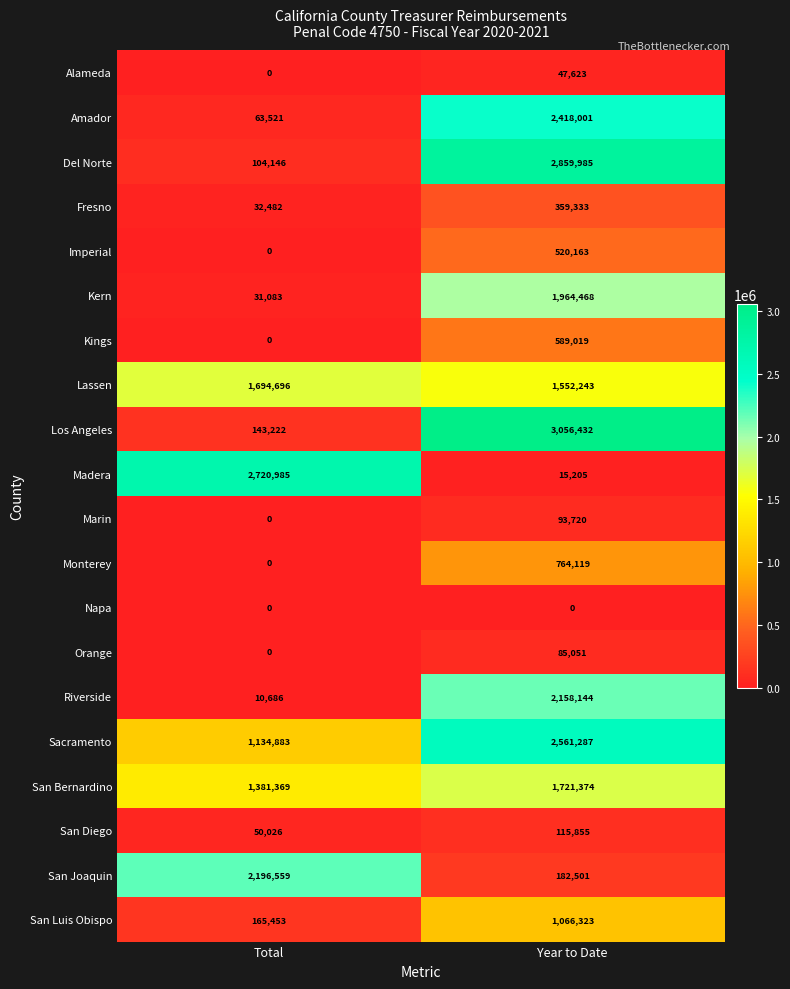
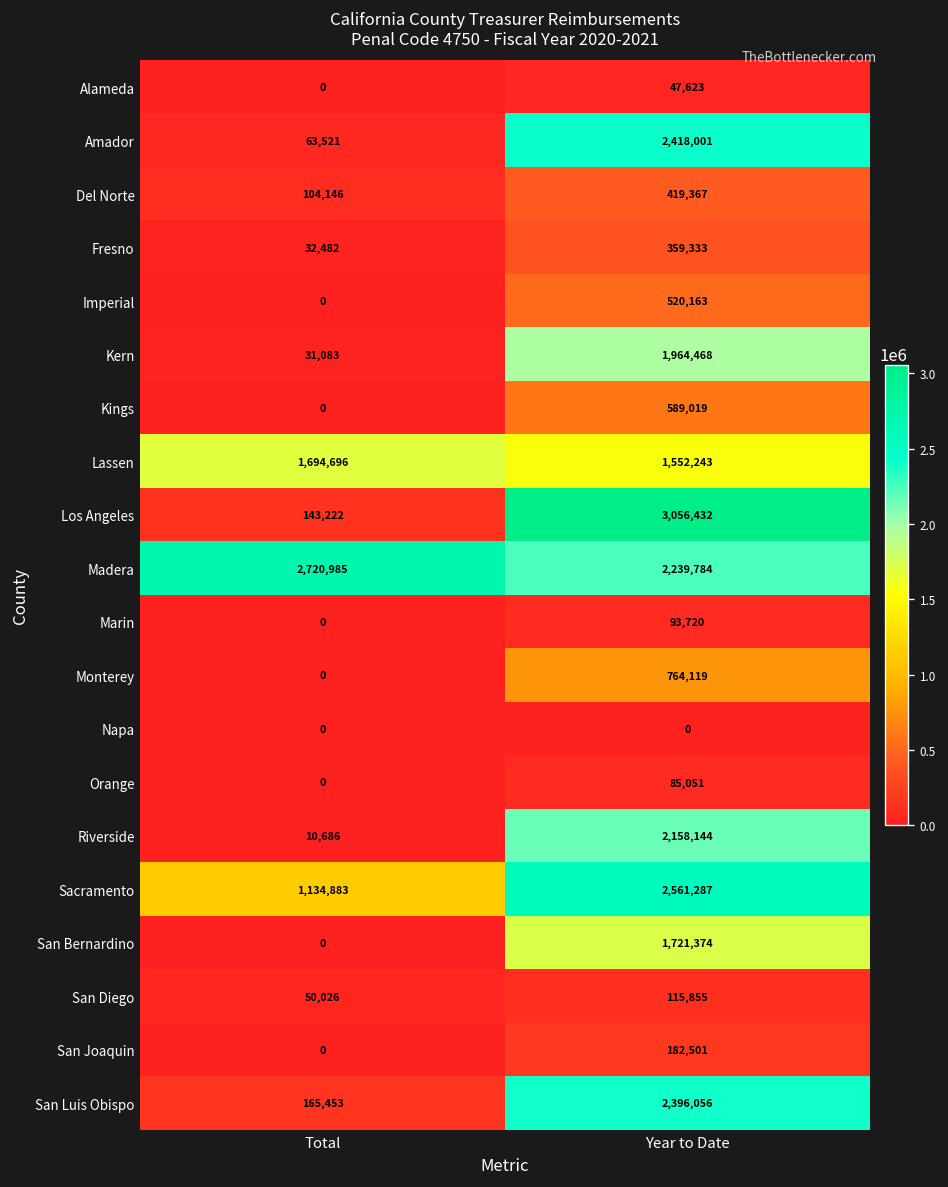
  {
    "Alameda": {
      "Total": "0",
      "Year to Date": "47,623"
    },
    "Amador": {
      "Total": "63,521",
      "Year to Date": "2,418,001"
    },
    "Del Norte": {
      "Total": "104,146",
-     "Year to Date": "2,859,985"
+     "Year to Date": "419,367"
    },
    "Fresno": {
      "Total": "32,482",
      "Year to Date": "359,333"
    },
    "Imperial": {
      "Total": "0",
      "Year to Date": "520,163"
    },
    "Kern": {
      "Total": "31,083",
      "Year to Date": "1,964,468"
    },
    "Kings": {
      "Total": "0",
      "Year to Date": "589,019"
    },
    "Lassen": {
      "Total": "1,694,696",
      "Year to Date": "1,552,243"
    },
    "Los Angeles": {
      "Total": "143,222",
      "Year to Date": "3,056,432"
    },
    "Madera": {
      "Total": "2,720,985",
-     "Year to Date": "15,205"
+     "Year to Date": "2,239,784"
    },
    "Marin": {
      "Total": "0",
      "Year to Date": "93,720"
    },
    "Monterey": {
      "Total": "0",
      "Year to Date": "764,119"
    },
    "Napa": {
      "Total": "0",
      "Year to Date": "0"
    },
    "Orange": {
      "Total": "0",
      "Year to Date": "85,051"
    },
    "Riverside": {
      "Total": "10,686",
      "Year to Date": "2,158,144"
    },
    "Sacramento": {
      "Total": "1,134,883",
      "Year to Date": "2,561,287"
    },
    "San Bernardino": {
-     "Total": "1,381,369",
+     "Total": "0",
      "Year to Date": "1,721,374"
    },
    "San Diego": {
      "Total": "50,026",
      "Year to Date": "115,855"
    },
    "San Joaquin": {
-     "Total": "2,196,559",
+     "Total": "0",
      "Year to Date": "182,501"
    },
    "San Luis Obispo": {
      "Total": "165,453",
-     "Year to Date": "1,066,323"
+     "Year to Date": "2,396,056"
    }
  }
